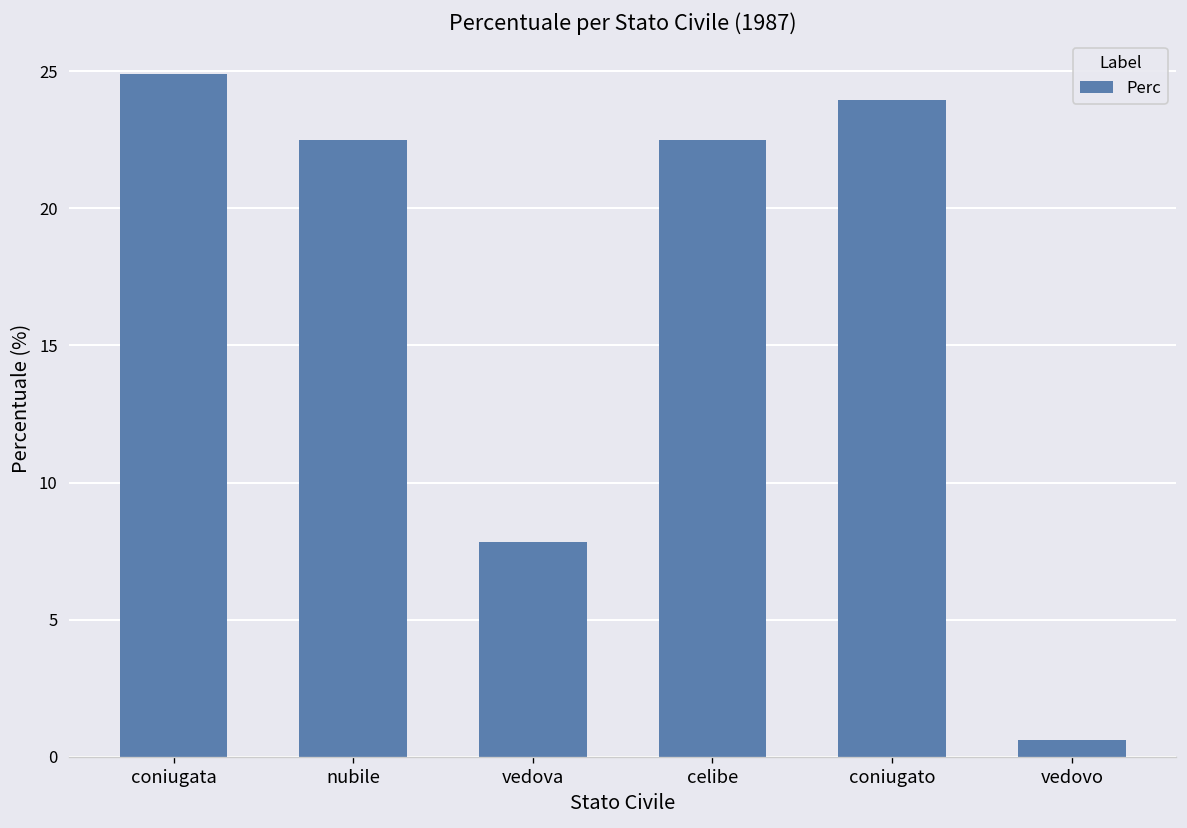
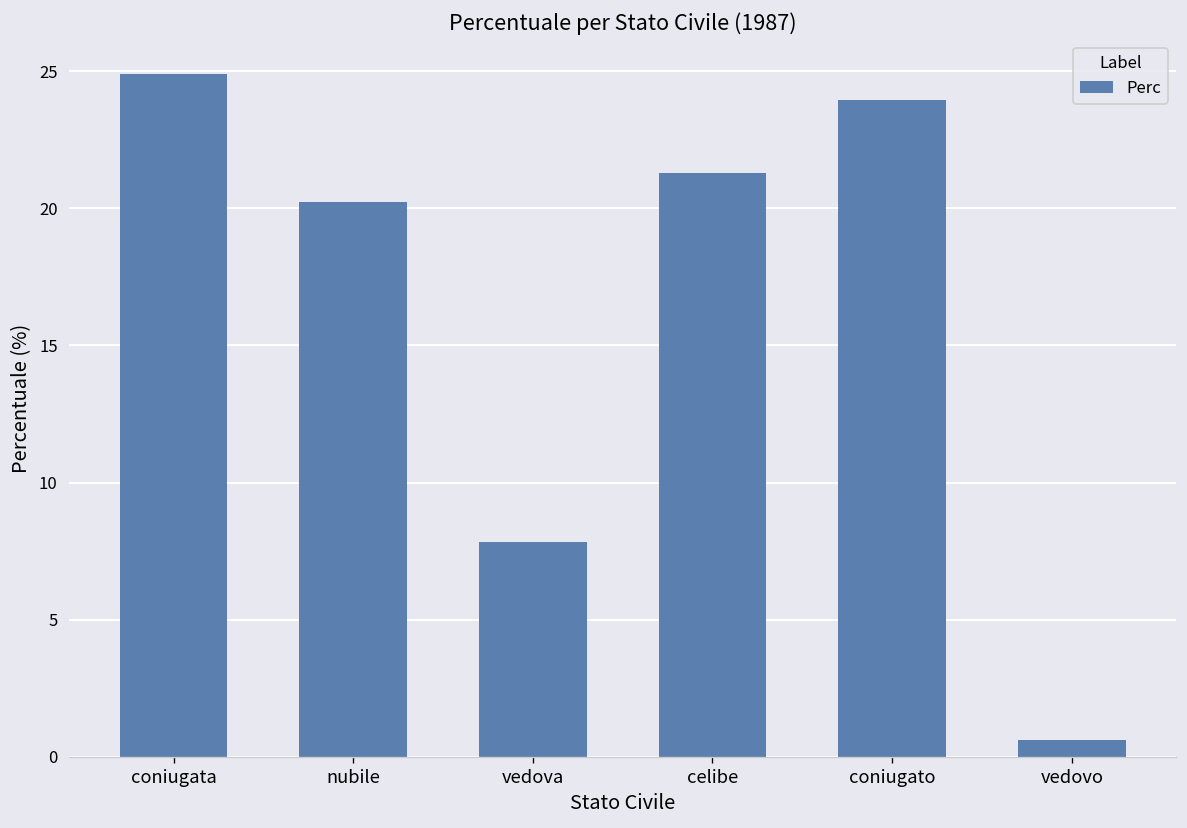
  {
    "coniugata": 24.9,
-   "nubile": 22.5,
+   "nubile": 20.2,
    "vedova": 7.8,
-   "celibe": 22.5,
+   "celibe": 21.3,
    "coniugato": 24.0,
    "vedovo": 0.6
  }
